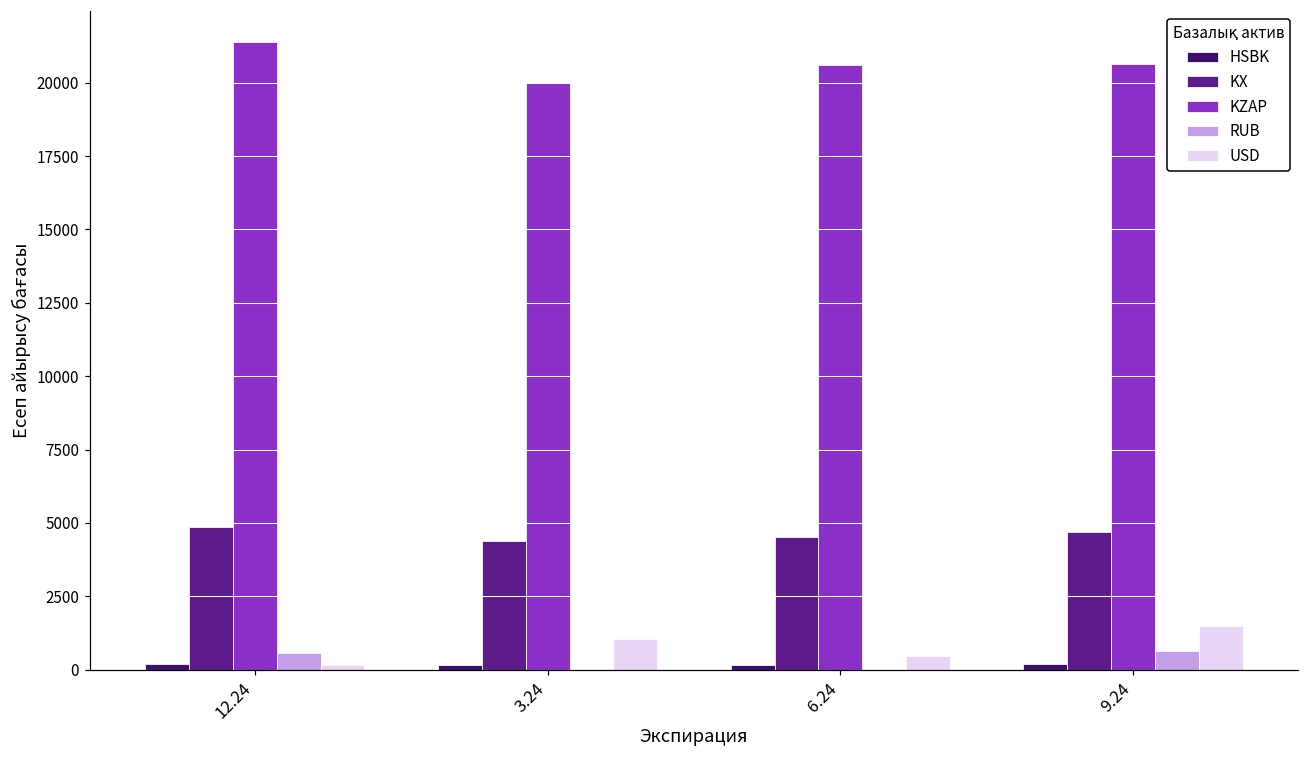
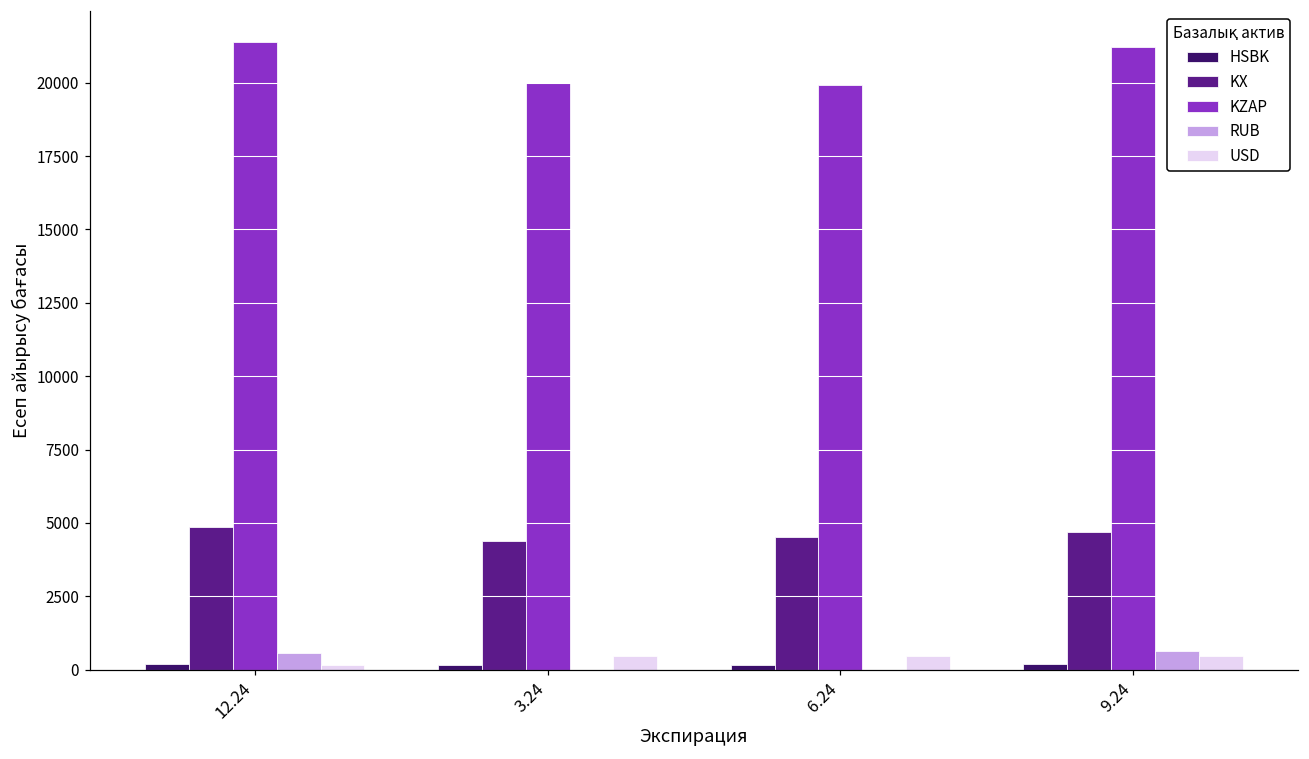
  {
    "KZAP": {
      "12.24": 21400,
      "3.24": 20000,
-     "6.24": 20600,
-     "9.24": 20600
+     "6.24": 19900,
+     "9.24": 21200
    },
    "RUB": {
      "12.24": 600,
      "9.24": 600
    },
    "USD": {
      "12.24": 200,
-     "3.24": 1000,
+     "3.24": 500,
      "6.24": 500,
-     "9.24": 1500
+     "9.24": 500
    }
  }
